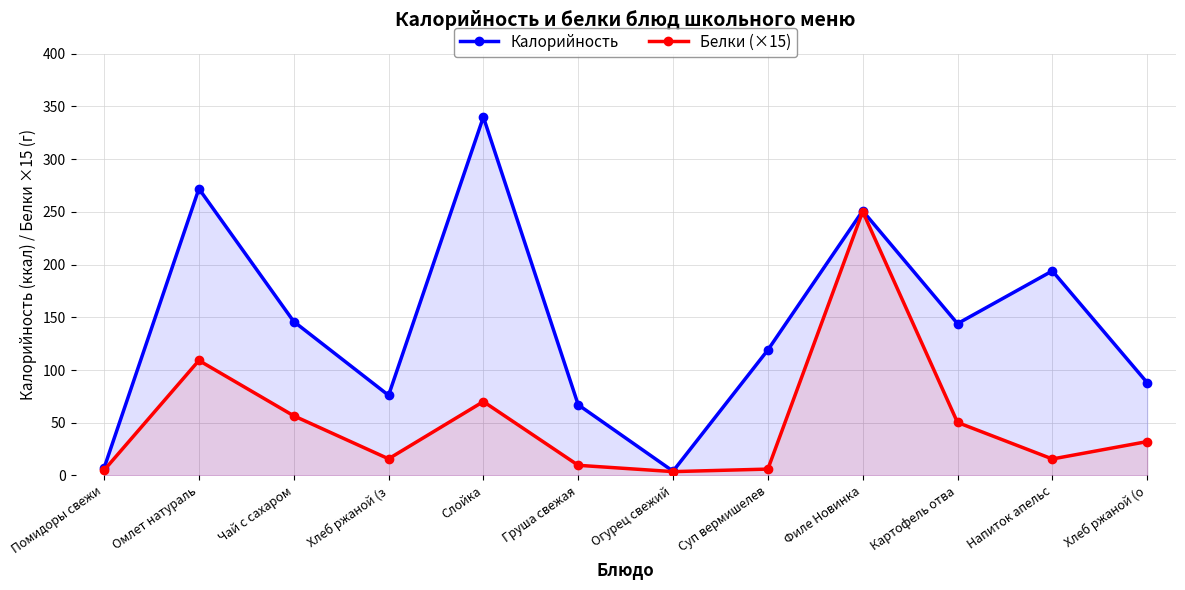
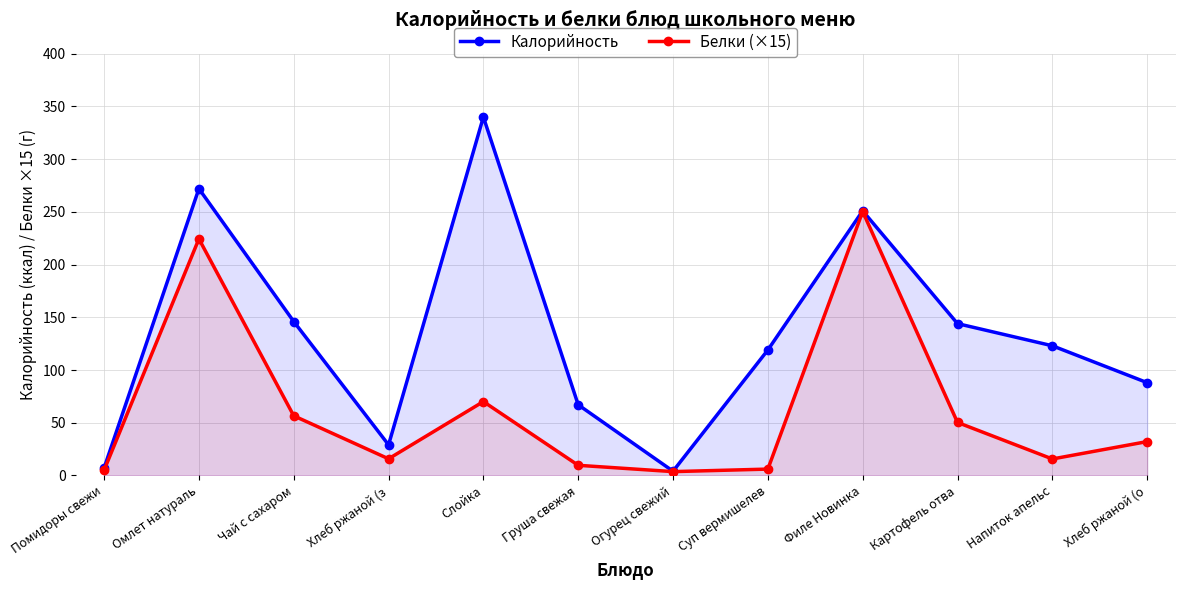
  {
    "Калорийность": {
      "Омлет натураль": 272,
      "Чай с сахаром": 146,
-     "Хлеб ржаной (з": 76,
+     "Хлеб ржаной (з": 29,
      "Слойка": 340,
      "Груша свежая": 67,
      "Суп вермишелев": 119,
      "Картофель отва": 144,
-     "Напиток апельс": 194,
+     "Напиток апельс": 123,
      "Хлеб ржаной (о": 88
    },
    "Белки (×15)": {
-     "Омлет натураль": 109,
+     "Омлет натураль": 224,
      "Чай с сахаром": 57,
      "Хлеб ржаной (з": 16,
      "Слойка": 70,
      "Груша свежая": 10,
      "Суп вермишелев": 6,
      "Картофель отва": 50,
      "Напиток апельс": 16,
      "Хлеб ржаной (о": 32
    }
  }
